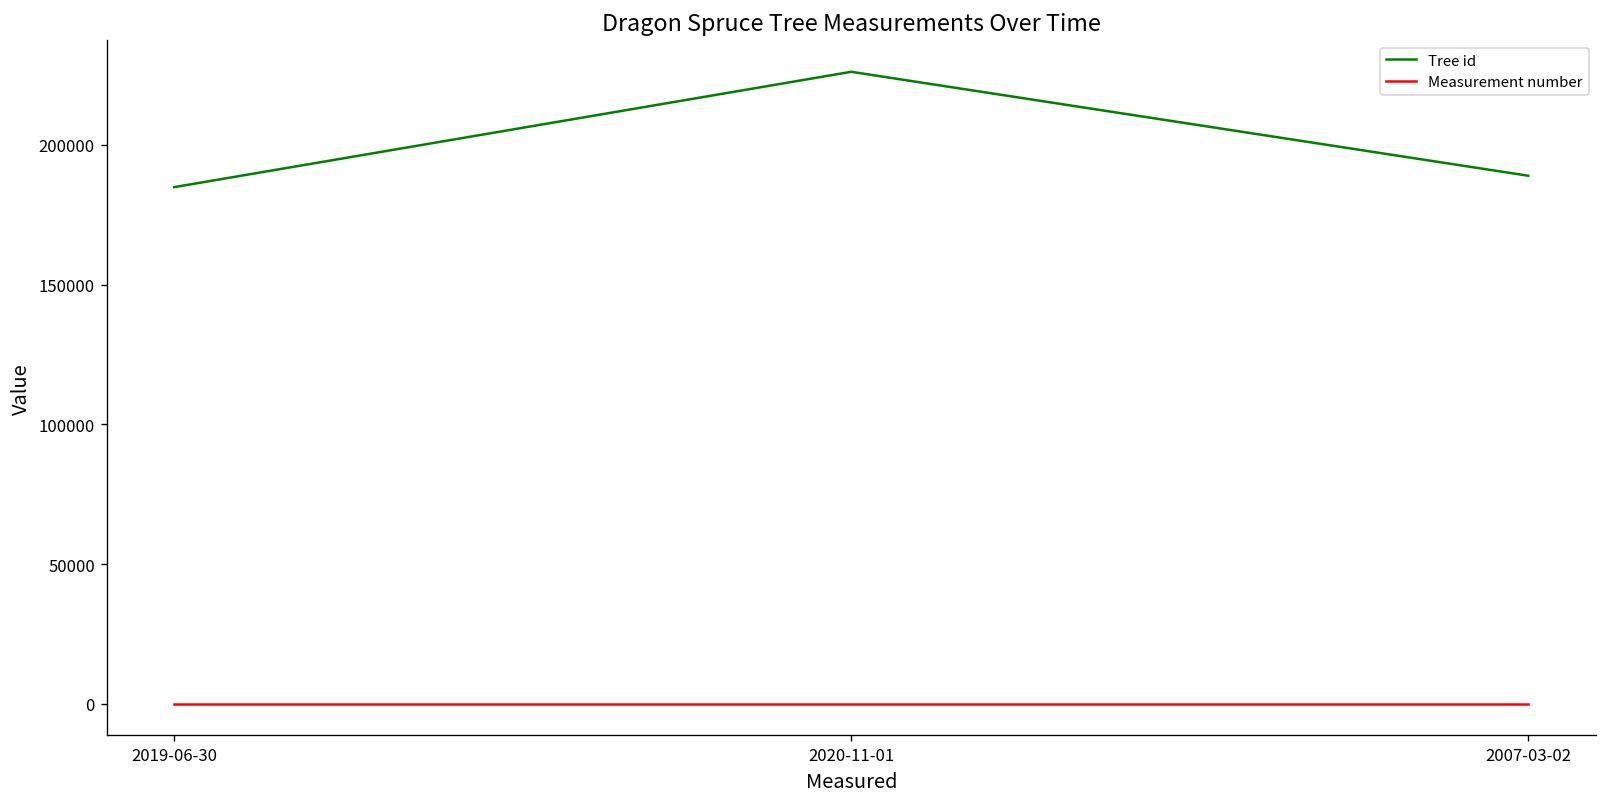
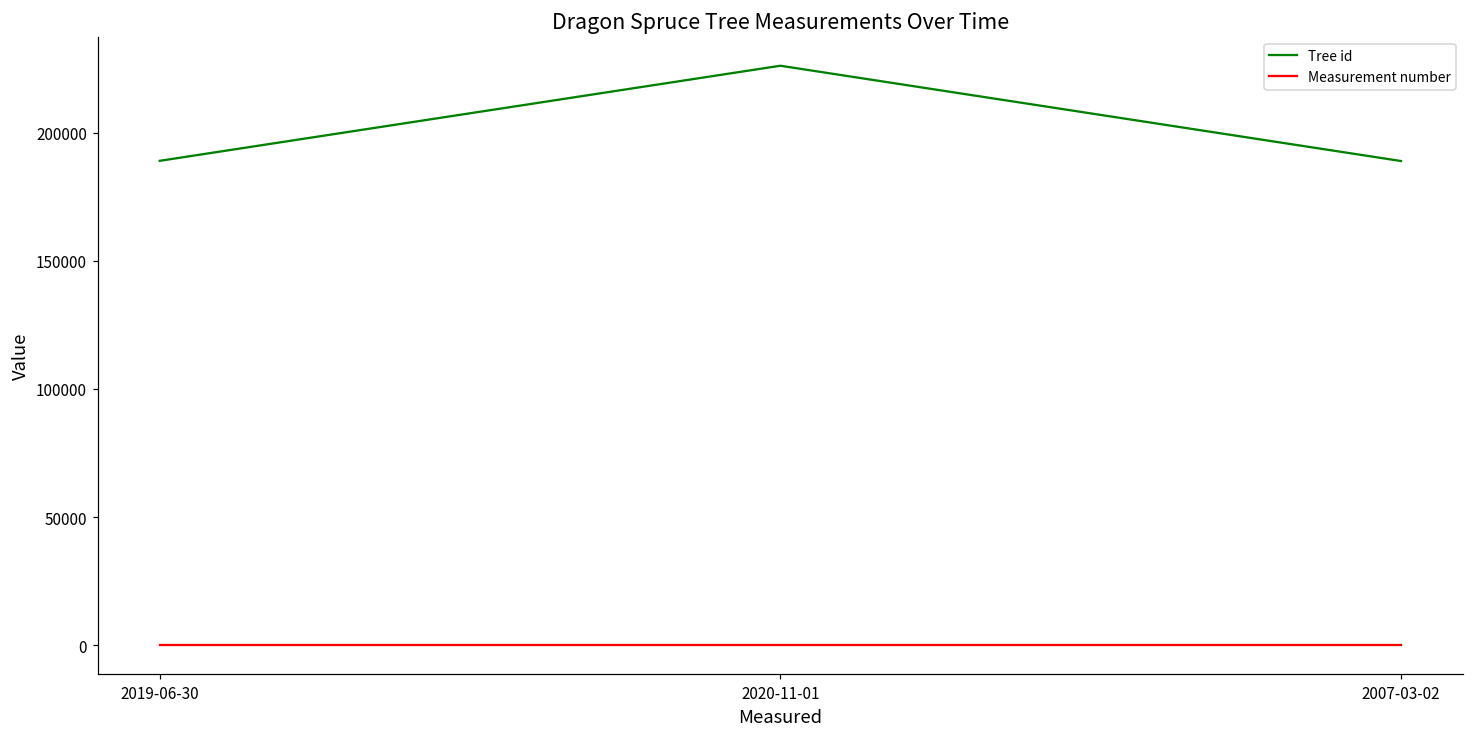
  {
    "Tree id": {
-     "2019-06-30": 185000,
+     "2019-06-30": 189000,
      "2020-11-01": 226000,
      "2007-03-02": 189000
    },
    "Measurement number": {
      "2019-06-30": 0,
      "2020-11-01": 0,
      "2007-03-02": 0
    }
  }
